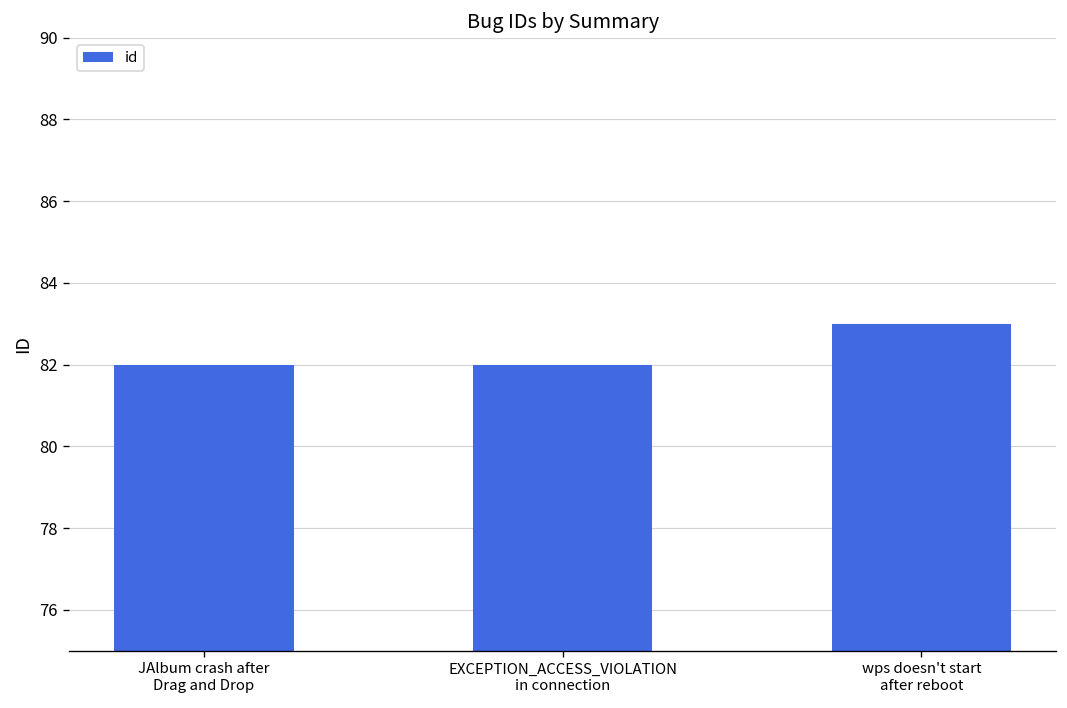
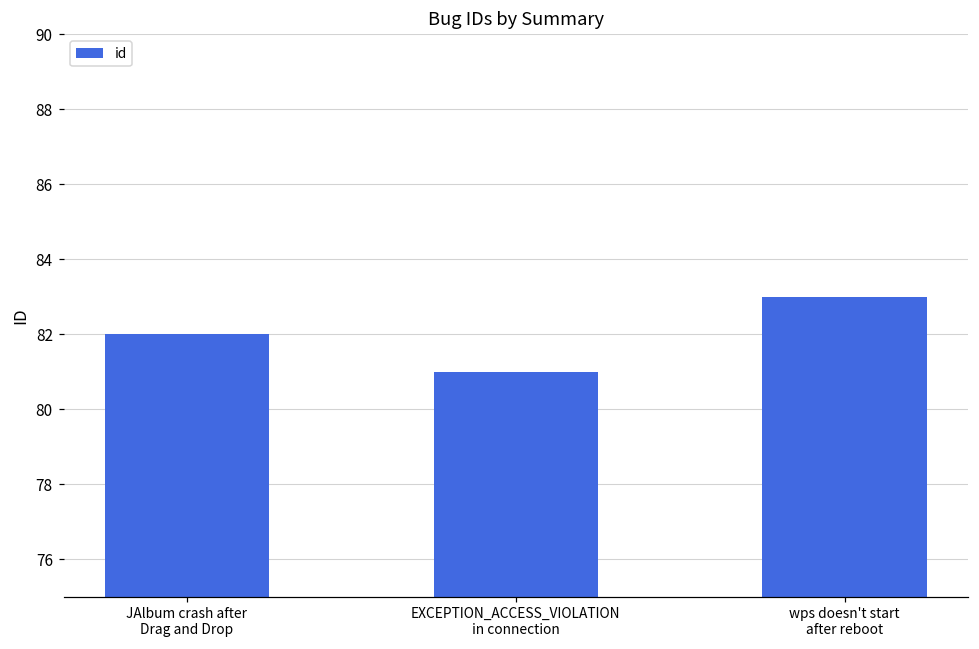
  {
    "JAlbum crash after Drag and Drop": 82,
-   "EXCEPTION_ACCESS_VIOLATION in connection": 82,
+   "EXCEPTION_ACCESS_VIOLATION in connection": 81,
    "wps doesn't start after reboot": 83
  }
